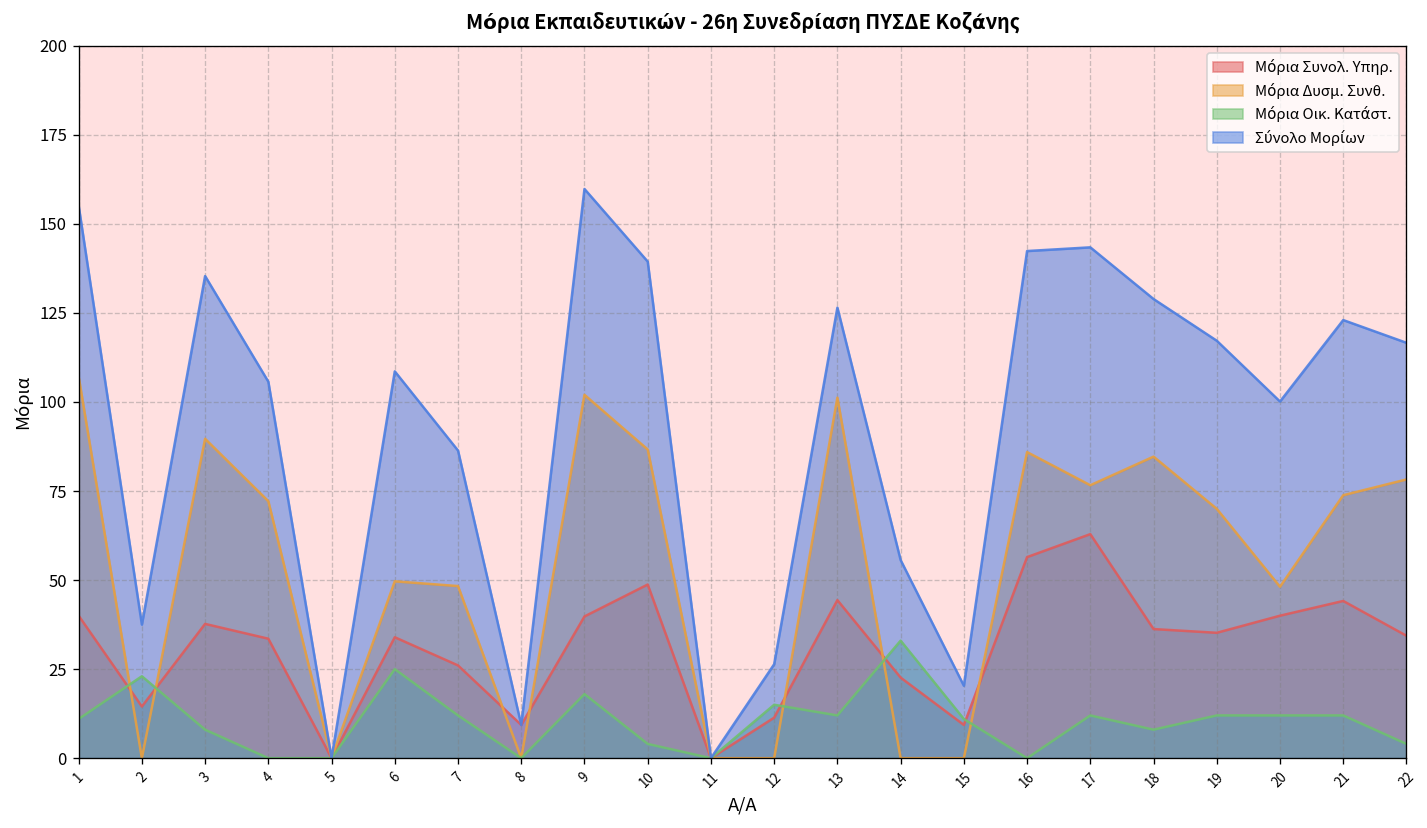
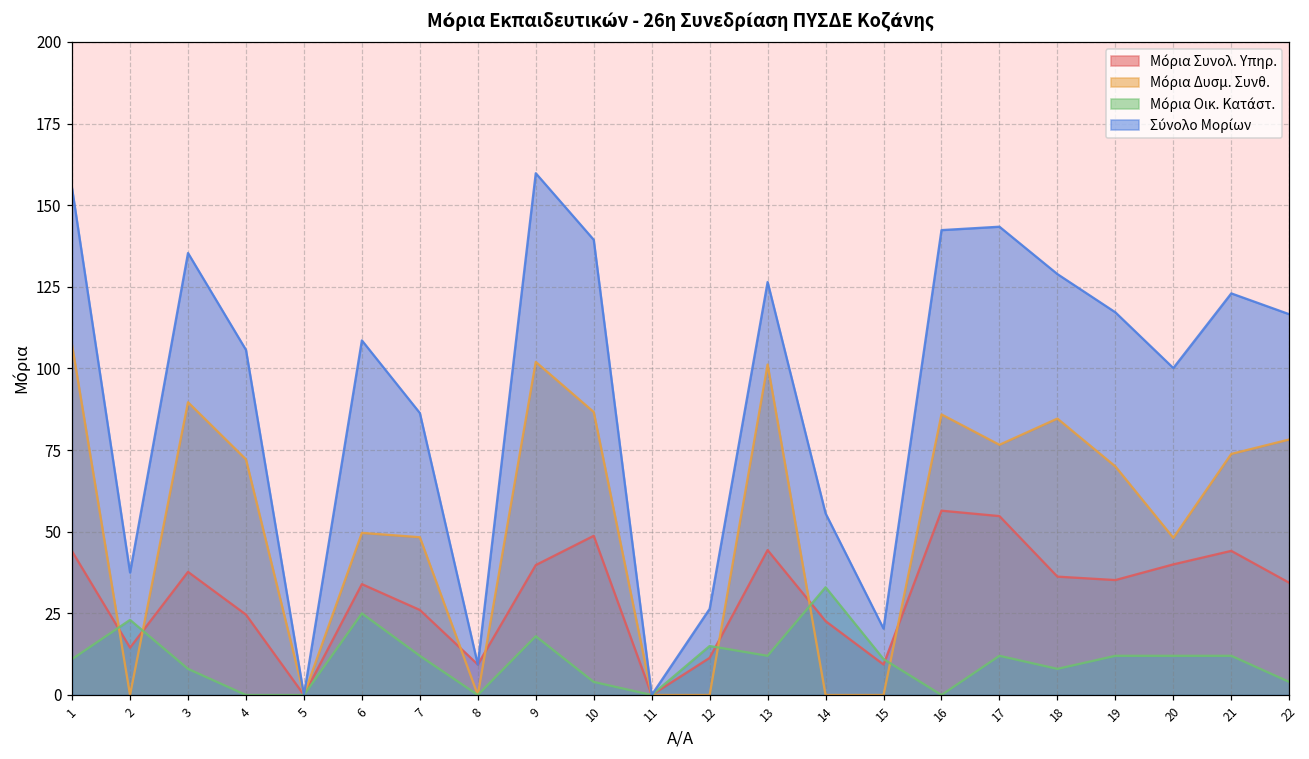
  {
    "Μόρια Συνολ. Υπηρ.": {
-     "1": 40,
+     "1": 44,
      "2": 15,
      "3": 38,
-     "4": 34,
+     "4": 25,
      "6": 34,
      "7": 26,
      "9": 40,
      "10": 49,
      "12": 11,
      "13": 44,
      "14": 23,
      "15": 9,
      "16": 56,
-     "17": 63,
+     "17": 55,
      "18": 36,
      "19": 35,
      "20": 40,
      "21": 44,
      "22": 34
    },
    "Μόρια Δυσμ. Συνθ.": {
      "1": 107,
      "2": 0,
      "3": 90,
      "4": 72,
      "6": 50,
      "7": 48,
      "9": 102,
      "10": 87,
      "12": 0,
      "13": 101,
      "14": 0,
      "15": 0,
      "16": 86,
      "17": 77,
      "18": 85,
      "19": 70,
      "20": 48,
      "21": 74,
      "22": 78
    },
    "Μόρια Οικ. Κατάστ.": {
      "1": 11,
      "2": 23,
      "3": 8,
      "4": 0,
      "6": 25,
      "7": 12,
      "9": 18,
      "10": 4,
      "12": 15,
      "13": 12,
      "14": 33,
      "15": 11,
      "16": 0,
      "17": 12,
      "18": 8,
      "19": 12,
      "20": 12,
      "21": 12,
      "22": 4
    },
    "Σύνολο Μορίων": {
      "1": 155,
      "2": 38,
      "3": 135,
      "4": 106,
      "6": 109,
      "7": 86,
      "9": 160,
      "10": 139,
      "12": 26,
      "13": 126,
      "14": 56,
      "15": 20,
      "16": 142,
      "17": 143,
      "18": 129,
      "19": 117,
      "20": 100,
      "21": 123,
      "22": 117
    }
  }
